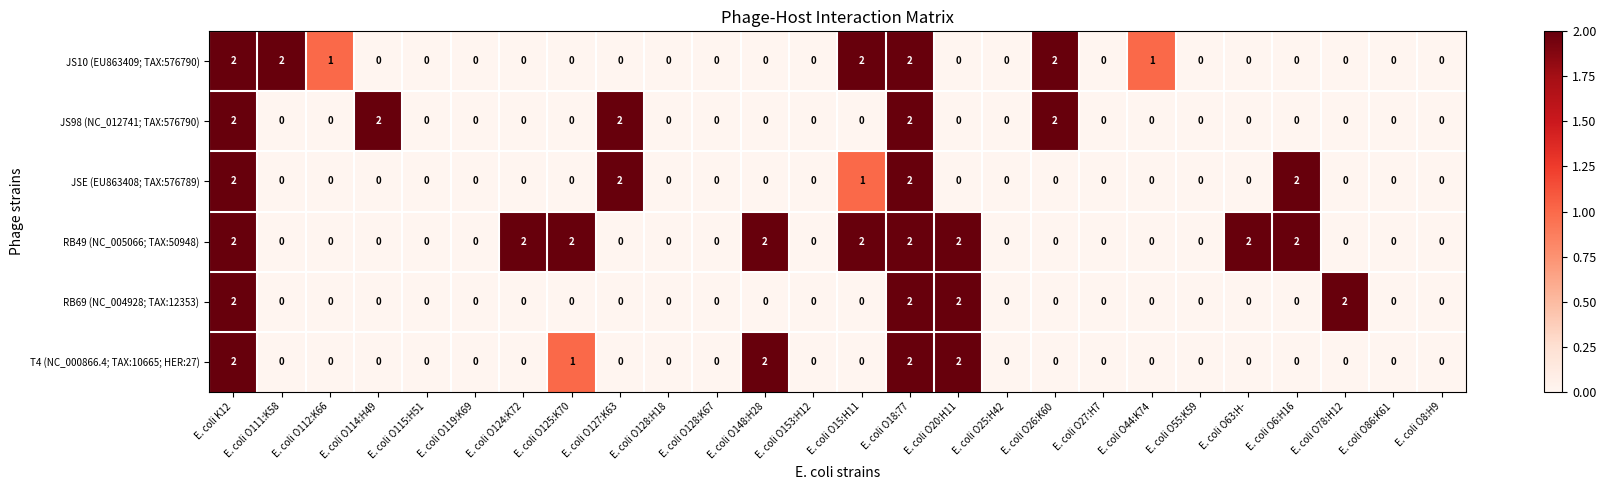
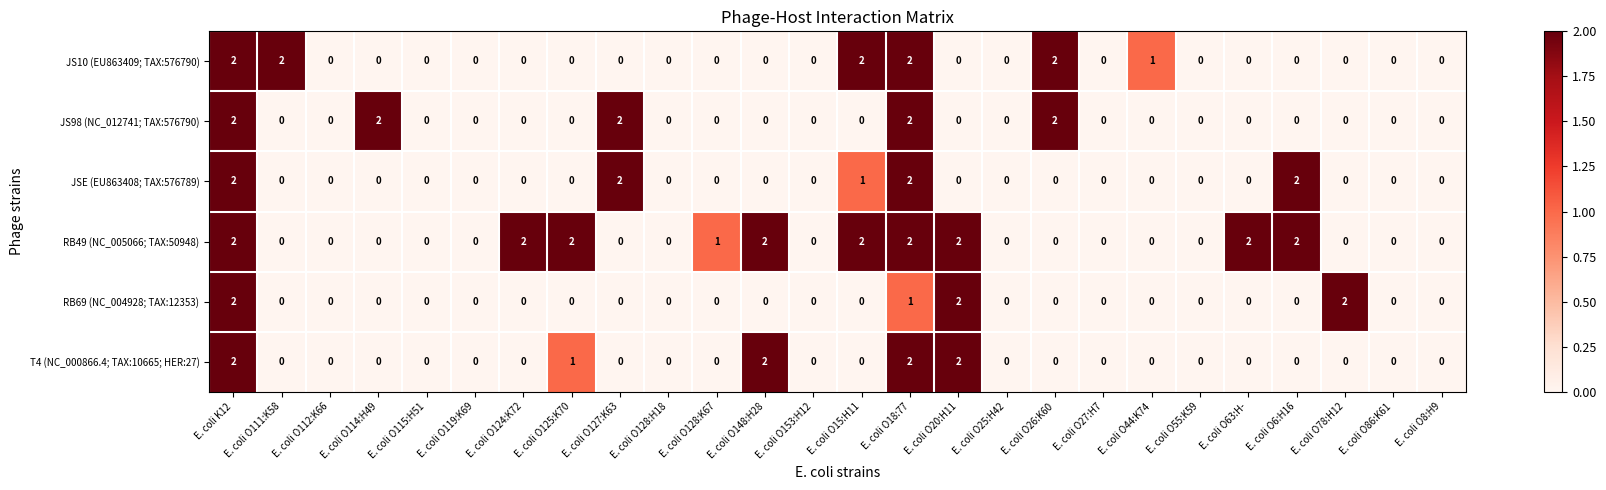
  {
    "JS10 (EU863409; TAX:576790)": {
      "E. coli K12": 2,
      "E. coli O111:K58": 2,
-     "E. coli O112:K66": 1,
+     "E. coli O112:K66": 0,
      "E. coli O114:H49": 0,
      "E. coli O115:H51": 0,
      "E. coli O119:K69": 0,
      "E. coli O124:K72": 0,
      "E. coli O125:K70": 0,
      "E. coli O127:K63": 0,
      "E. coli O128:H18": 0,
      "E. coli O128:K67": 0,
      "E. coli O148:H28": 0,
      "E. coli O153:H12": 0,
      "E. coli O15:H11": 2,
      "E. coli O18:77": 2,
      "E. coli O20:H11": 0,
      "E. coli O25:H42": 0,
      "E. coli O26:K60": 2,
      "E. coli O27:H7": 0,
      "E. coli O44:K74": 1,
      "E. coli O55:K59": 0,
      "E. coli O63:H-": 0,
      "E. coli O6:H16": 0,
      "E. coli O78:H12": 0,
      "E. coli O86:K61": 0,
      "E. coli O8:H9": 0
    },
    "JS98 (NC_012741; TAX:576790)": {
      "E. coli K12": 2,
      "E. coli O111:K58": 0,
      "E. coli O112:K66": 0,
      "E. coli O114:H49": 2,
      "E. coli O115:H51": 0,
      "E. coli O119:K69": 0,
      "E. coli O124:K72": 0,
      "E. coli O125:K70": 0,
      "E. coli O127:K63": 2,
      "E. coli O128:H18": 0,
      "E. coli O128:K67": 0,
      "E. coli O148:H28": 0,
      "E. coli O153:H12": 0,
      "E. coli O15:H11": 0,
      "E. coli O18:77": 2,
      "E. coli O20:H11": 0,
      "E. coli O25:H42": 0,
      "E. coli O26:K60": 2,
      "E. coli O27:H7": 0,
      "E. coli O44:K74": 0,
      "E. coli O55:K59": 0,
      "E. coli O63:H-": 0,
      "E. coli O6:H16": 0,
      "E. coli O78:H12": 0,
      "E. coli O86:K61": 0,
      "E. coli O8:H9": 0
    },
    "JSE (EU863408; TAX:576789)": {
      "E. coli K12": 2,
      "E. coli O111:K58": 0,
      "E. coli O112:K66": 0,
      "E. coli O114:H49": 0,
      "E. coli O115:H51": 0,
      "E. coli O119:K69": 0,
      "E. coli O124:K72": 0,
      "E. coli O125:K70": 0,
      "E. coli O127:K63": 2,
      "E. coli O128:H18": 0,
      "E. coli O128:K67": 0,
      "E. coli O148:H28": 0,
      "E. coli O153:H12": 0,
      "E. coli O15:H11": 1,
      "E. coli O18:77": 2,
      "E. coli O20:H11": 0,
      "E. coli O25:H42": 0,
      "E. coli O26:K60": 0,
      "E. coli O27:H7": 0,
      "E. coli O44:K74": 0,
      "E. coli O55:K59": 0,
      "E. coli O63:H-": 0,
      "E. coli O6:H16": 2,
      "E. coli O78:H12": 0,
      "E. coli O86:K61": 0,
      "E. coli O8:H9": 0
    },
    "RB49 (NC_005066; TAX:50948)": {
      "E. coli K12": 2,
      "E. coli O111:K58": 0,
      "E. coli O112:K66": 0,
      "E. coli O114:H49": 0,
      "E. coli O115:H51": 0,
      "E. coli O119:K69": 0,
      "E. coli O124:K72": 2,
      "E. coli O125:K70": 2,
      "E. coli O127:K63": 0,
      "E. coli O128:H18": 0,
-     "E. coli O128:K67": 0,
+     "E. coli O128:K67": 1,
      "E. coli O148:H28": 2,
      "E. coli O153:H12": 0,
      "E. coli O15:H11": 2,
      "E. coli O18:77": 2,
      "E. coli O20:H11": 2,
      "E. coli O25:H42": 0,
      "E. coli O26:K60": 0,
      "E. coli O27:H7": 0,
      "E. coli O44:K74": 0,
      "E. coli O55:K59": 0,
      "E. coli O63:H-": 2,
      "E. coli O6:H16": 2,
      "E. coli O78:H12": 0,
      "E. coli O86:K61": 0,
      "E. coli O8:H9": 0
    },
    "RB69 (NC_004928; TAX:12353)": {
      "E. coli K12": 2,
      "E. coli O111:K58": 0,
      "E. coli O112:K66": 0,
      "E. coli O114:H49": 0,
      "E. coli O115:H51": 0,
      "E. coli O119:K69": 0,
      "E. coli O124:K72": 0,
      "E. coli O125:K70": 0,
      "E. coli O127:K63": 0,
      "E. coli O128:H18": 0,
      "E. coli O128:K67": 0,
      "E. coli O148:H28": 0,
      "E. coli O153:H12": 0,
      "E. coli O15:H11": 0,
-     "E. coli O18:77": 2,
+     "E. coli O18:77": 1,
      "E. coli O20:H11": 2,
      "E. coli O25:H42": 0,
      "E. coli O26:K60": 0,
      "E. coli O27:H7": 0,
      "E. coli O44:K74": 0,
      "E. coli O55:K59": 0,
      "E. coli O63:H-": 0,
      "E. coli O6:H16": 0,
      "E. coli O78:H12": 2,
      "E. coli O86:K61": 0,
      "E. coli O8:H9": 0
    },
    "T4 (NC_000866.4; TAX:10665; HER:27)": {
      "E. coli K12": 2,
      "E. coli O111:K58": 0,
      "E. coli O112:K66": 0,
      "E. coli O114:H49": 0,
      "E. coli O115:H51": 0,
      "E. coli O119:K69": 0,
      "E. coli O124:K72": 0,
      "E. coli O125:K70": 1,
      "E. coli O127:K63": 0,
      "E. coli O128:H18": 0,
      "E. coli O128:K67": 0,
      "E. coli O148:H28": 2,
      "E. coli O153:H12": 0,
      "E. coli O15:H11": 0,
      "E. coli O18:77": 2,
      "E. coli O20:H11": 2,
      "E. coli O25:H42": 0,
      "E. coli O26:K60": 0,
      "E. coli O27:H7": 0,
      "E. coli O44:K74": 0,
      "E. coli O55:K59": 0,
      "E. coli O63:H-": 0,
      "E. coli O6:H16": 0,
      "E. coli O78:H12": 0,
      "E. coli O86:K61": 0,
      "E. coli O8:H9": 0
    }
  }
